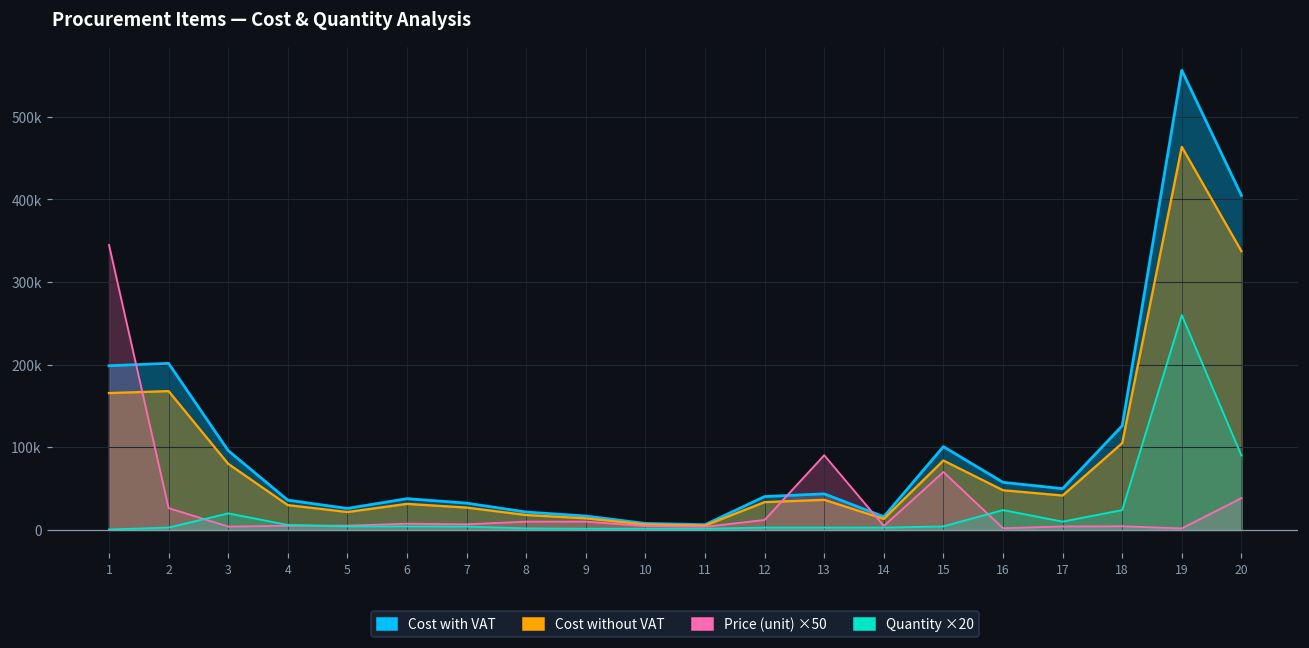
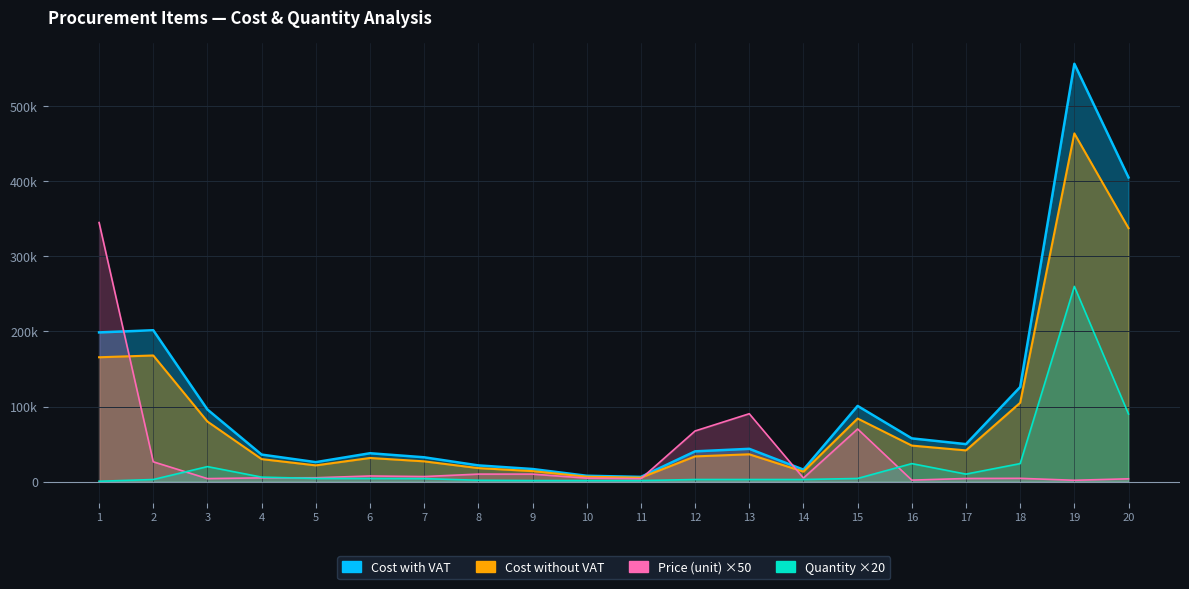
  {
    "Cost without VAT": {
      "1": 170000,
      "2": 170000,
      "3": 80000,
      "4": 30000,
      "5": 20000,
      "6": 30000,
      "7": 30000,
      "8": 20000,
      "12": 30000,
      "13": 40000,
      "15": 80000,
      "16": 50000,
      "17": 40000,
      "18": 110000,
      "19": 460000,
      "20": 340000
    },
    "Price (unit) ×50": {
      "1": 350000,
      "2": 30000,
      "3": 0,
      "8": 10000,
      "9": 10000,
-     "12": 10000,
+     "12": 70000,
      "13": 90000,
      "15": 70000,
      "16": 0,
      "17": 0,
      "18": 0,
      "19": 0,
-     "20": 40000
+     "20": 0
    }
  }
